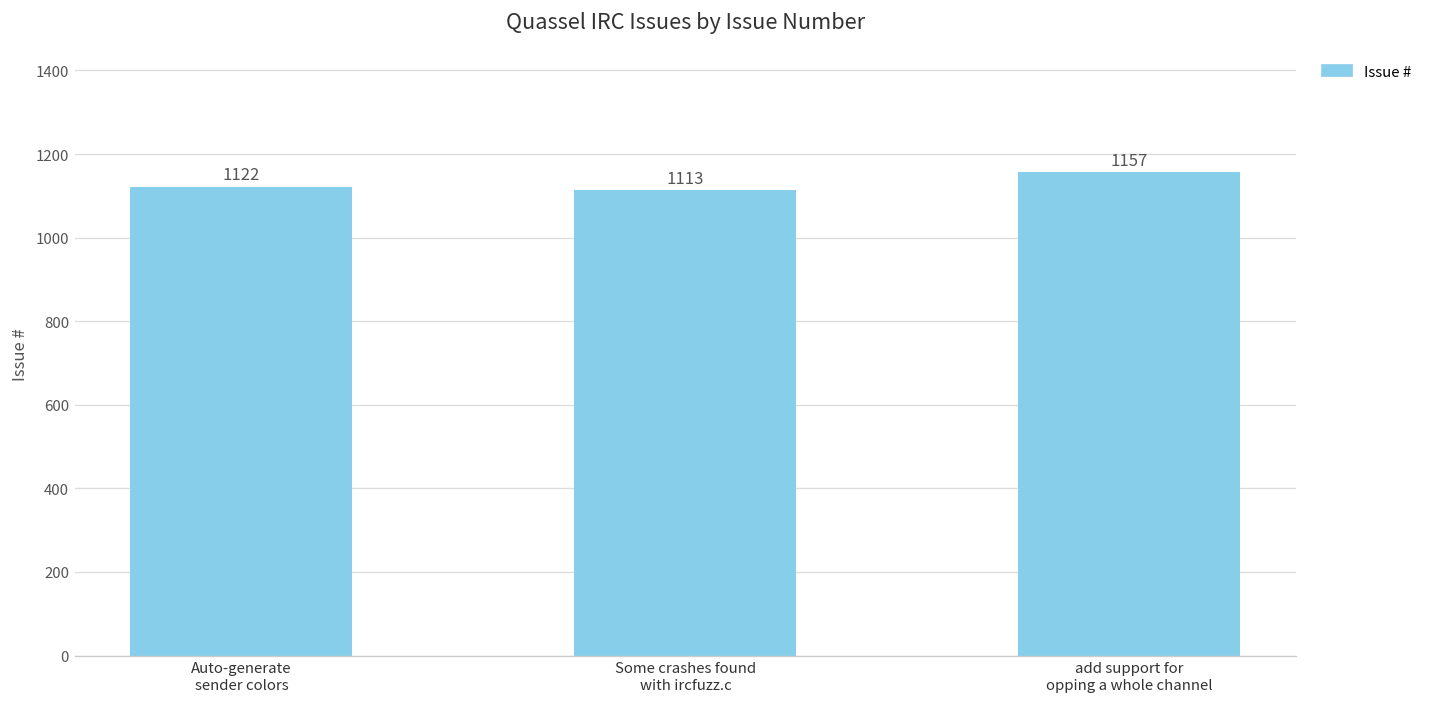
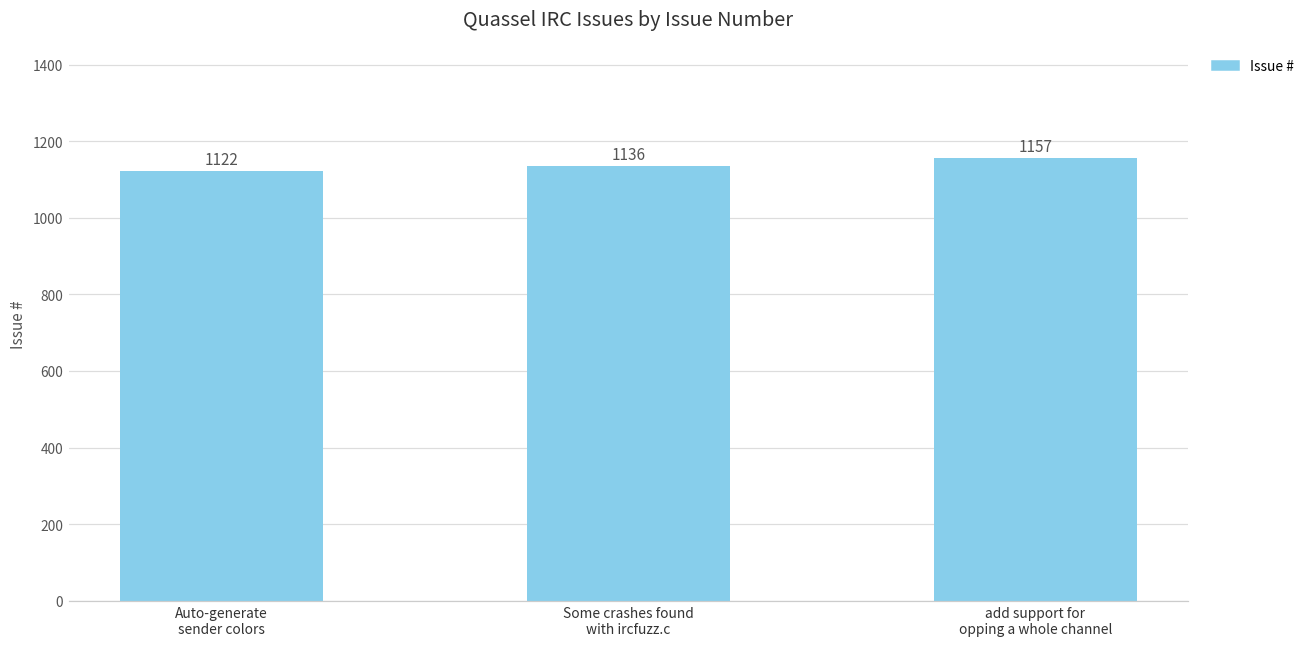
  {
    "Auto-generate sender colors": 1122,
-   "Some crashes found with ircfuzz.c": 1113,
+   "Some crashes found with ircfuzz.c": 1136,
    "add support for opping a whole channel": 1157
  }
